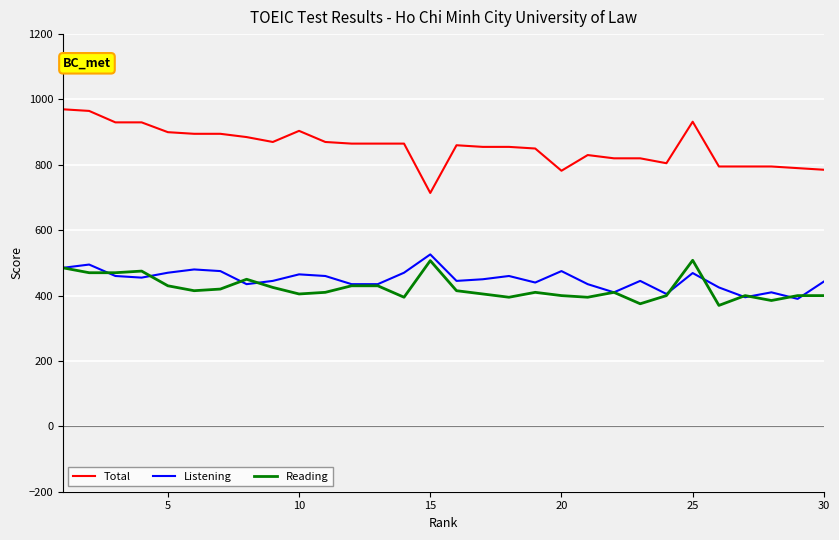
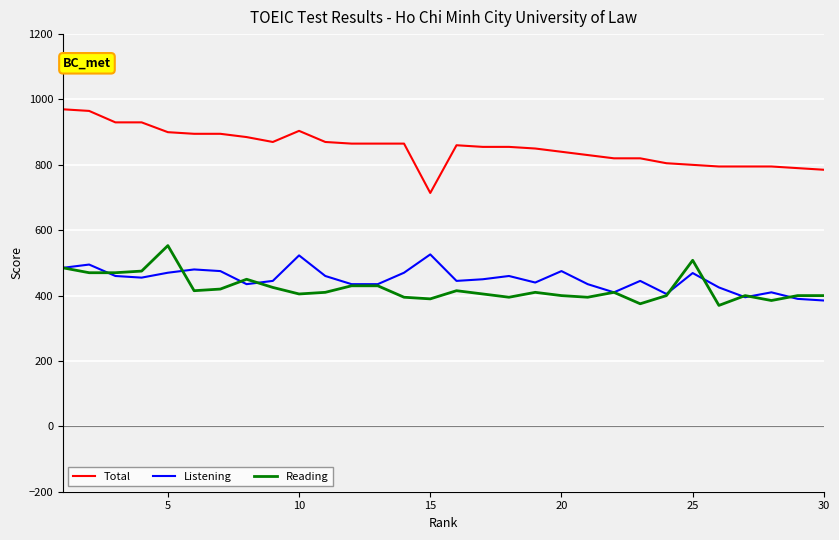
  {
    "Total": {
      "5": 900,
      "10": 900,
      "15": 710,
-     "20": 780,
-     "25": 930,
+     "20": 840,
+     "25": 800,
      "30": 790
    },
    "Listening": {
      "5": 470,
-     "10": 470,
+     "10": 520,
      "15": 530,
      "20": 480,
      "25": 470,
-     "30": 440
+     "30": 390
    },
    "Reading": {
-     "5": 430,
+     "5": 550,
      "10": 410,
-     "15": 510,
+     "15": 390,
      "20": 400,
      "25": 510,
      "30": 400
    }
  }
